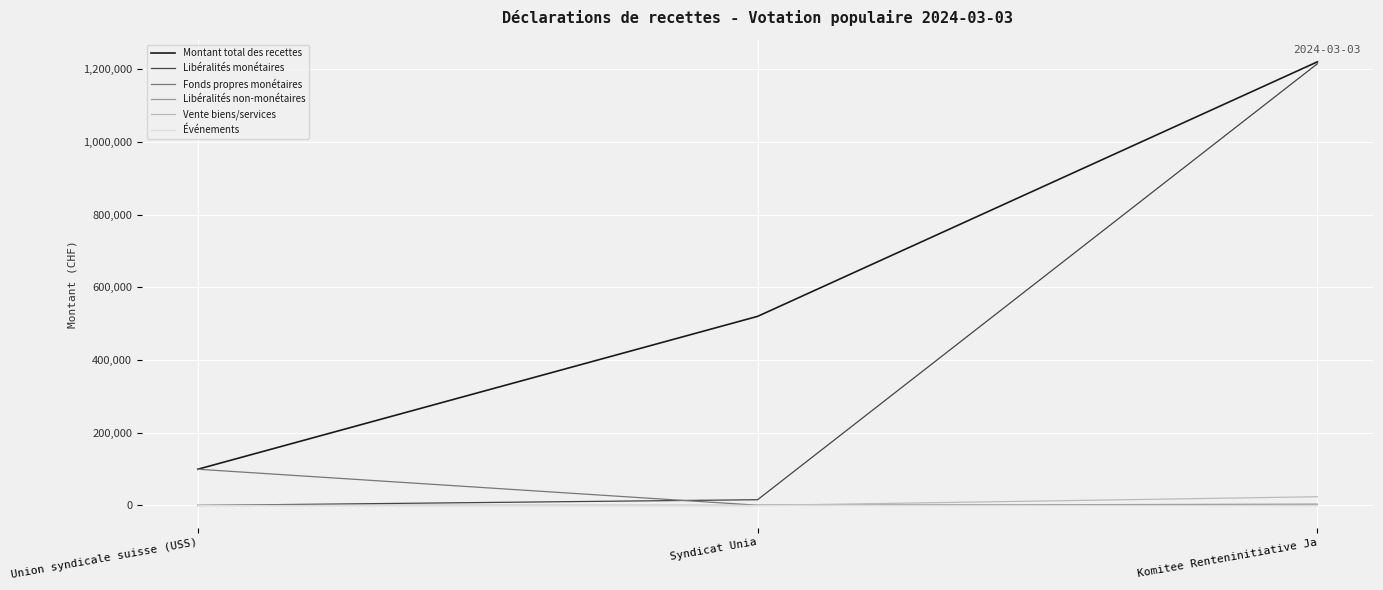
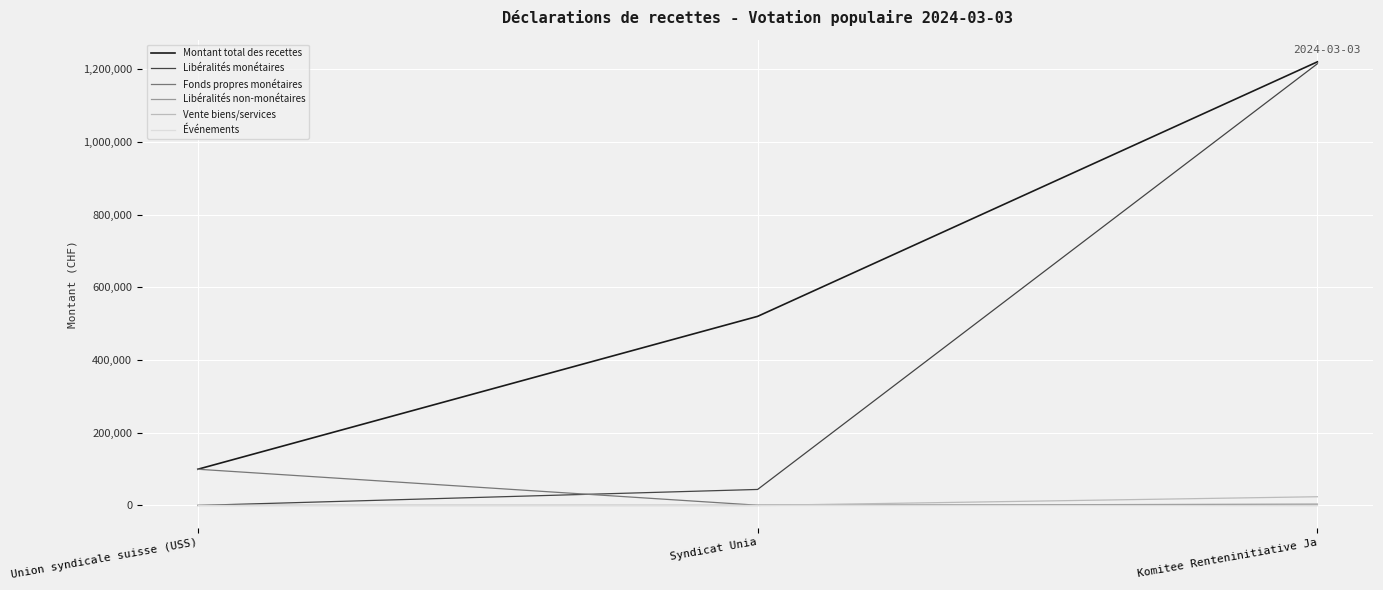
  {
    "Montant total des recettes": {
      "Syndicat Unia": "520,000"
    },
    "Libéralités monétaires": {
-     "Syndicat Unia": "20,000"
+     "Syndicat Unia": "40,000"
    }
  }
